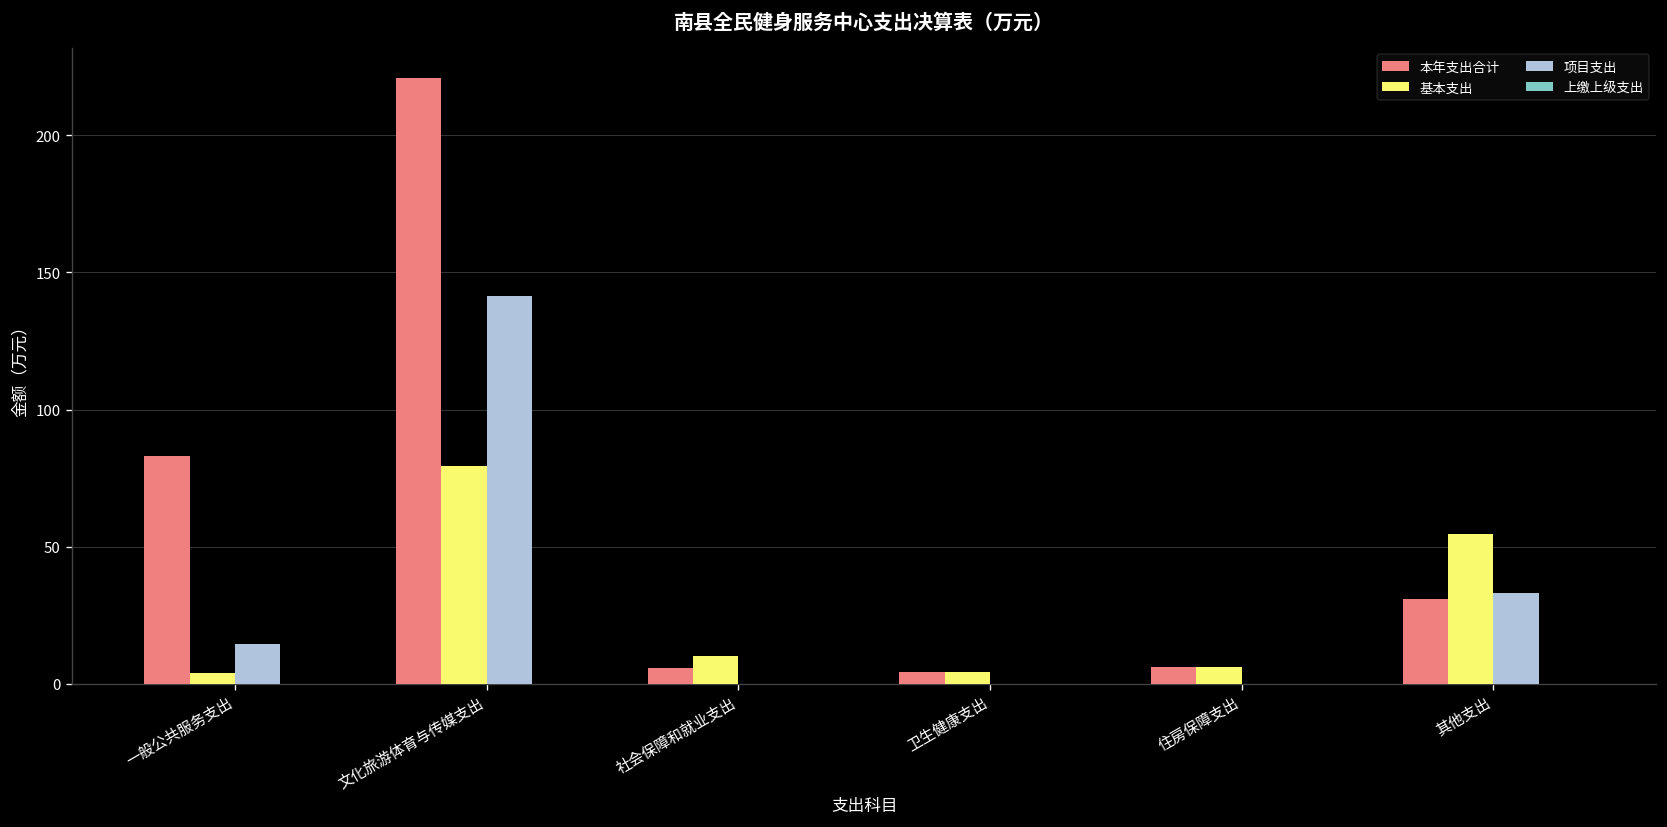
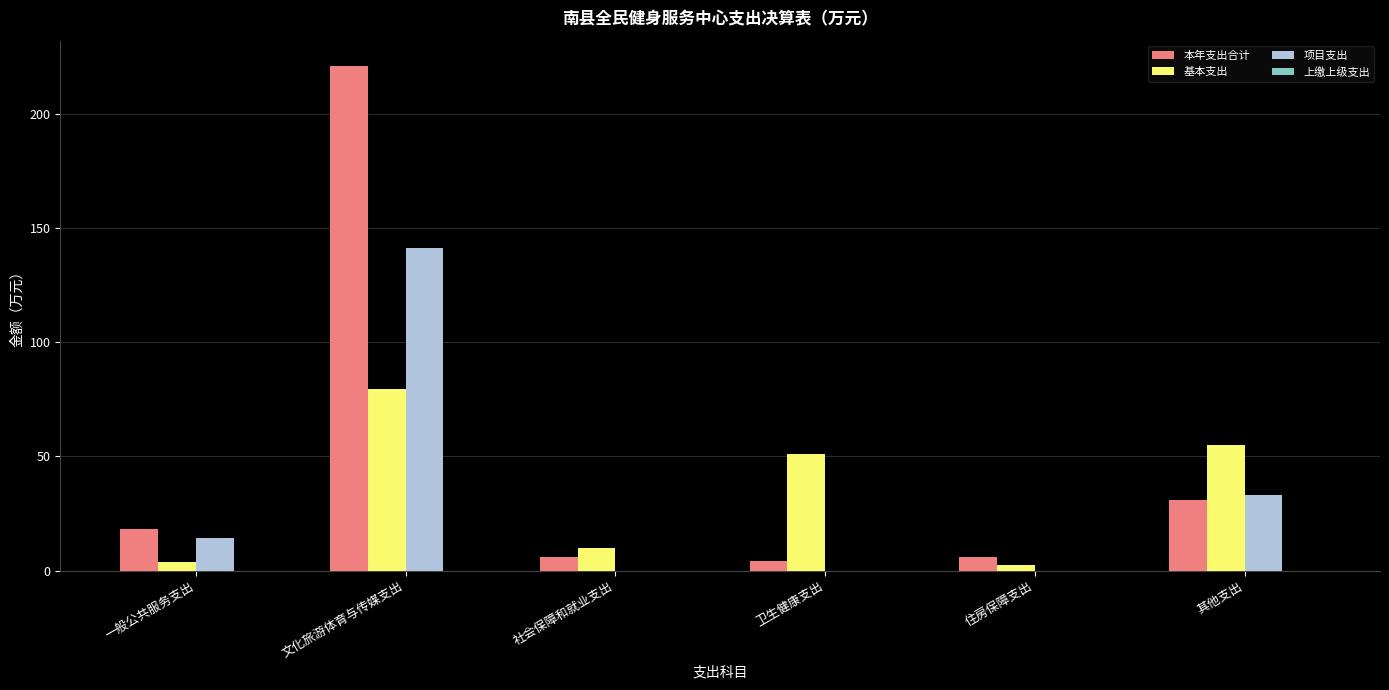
  {
    "本年支出合计": {
-     "一般公共服务支出": 83,
+     "一般公共服务支出": 18,
      "文化旅游体育与传媒支出": 221,
      "社会保障和就业支出": 6,
      "卫生健康支出": 4,
      "住房保障支出": 6,
      "其他支出": 31
    },
    "基本支出": {
      "一般公共服务支出": 4,
      "文化旅游体育与传媒支出": 79,
      "社会保障和就业支出": 10,
-     "卫生健康支出": 4,
-     "住房保障支出": 6,
+     "卫生健康支出": 51,
+     "住房保障支出": 2,
      "其他支出": 55
    }
  }
